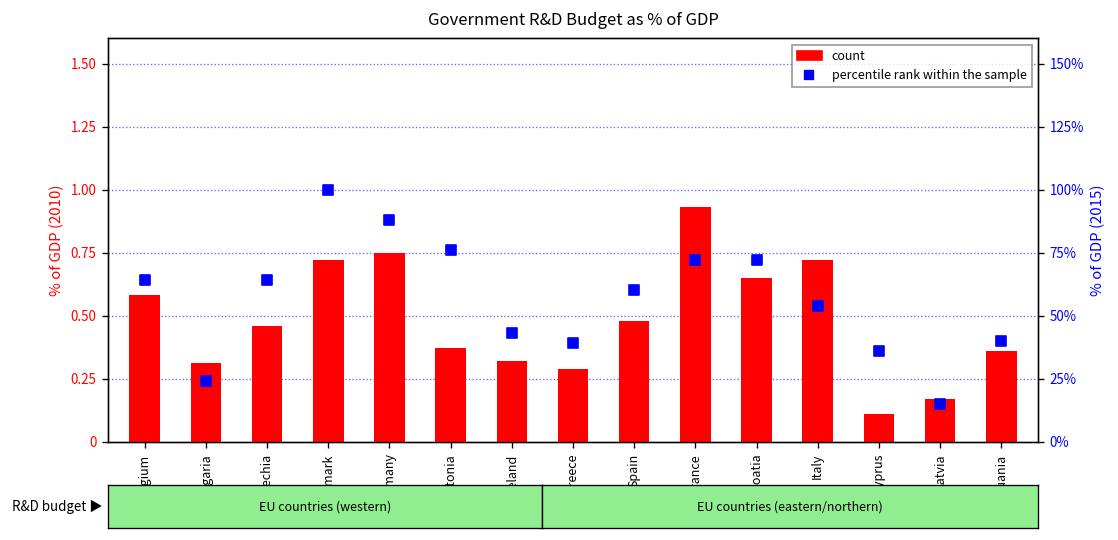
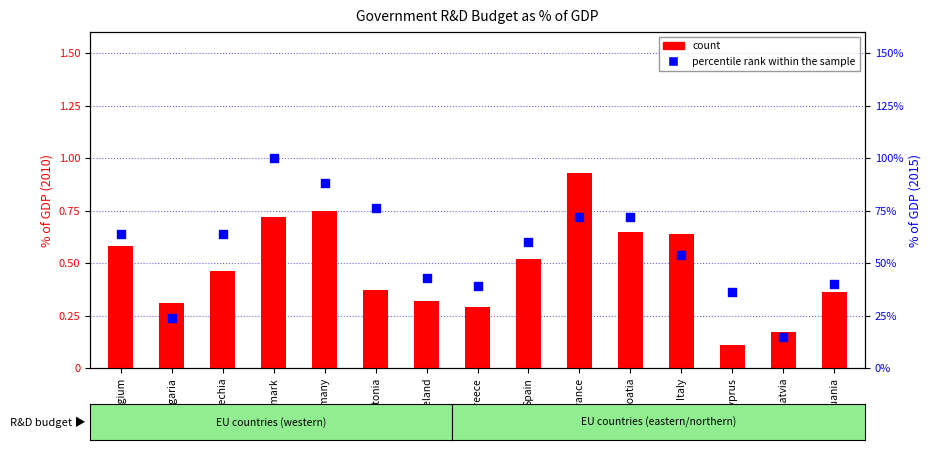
  {
    "count": {
      "Ireland": 0.32,
      "Greece": 0.29,
-     "Spain": 0.48,
+     "Spain": 0.52,
      "France": 0.93,
-     "Italy": 0.72,
+     "Italy": 0.64,
      "Cyprus": 0.11,
      "Latvia": 0.17
    }
  }
